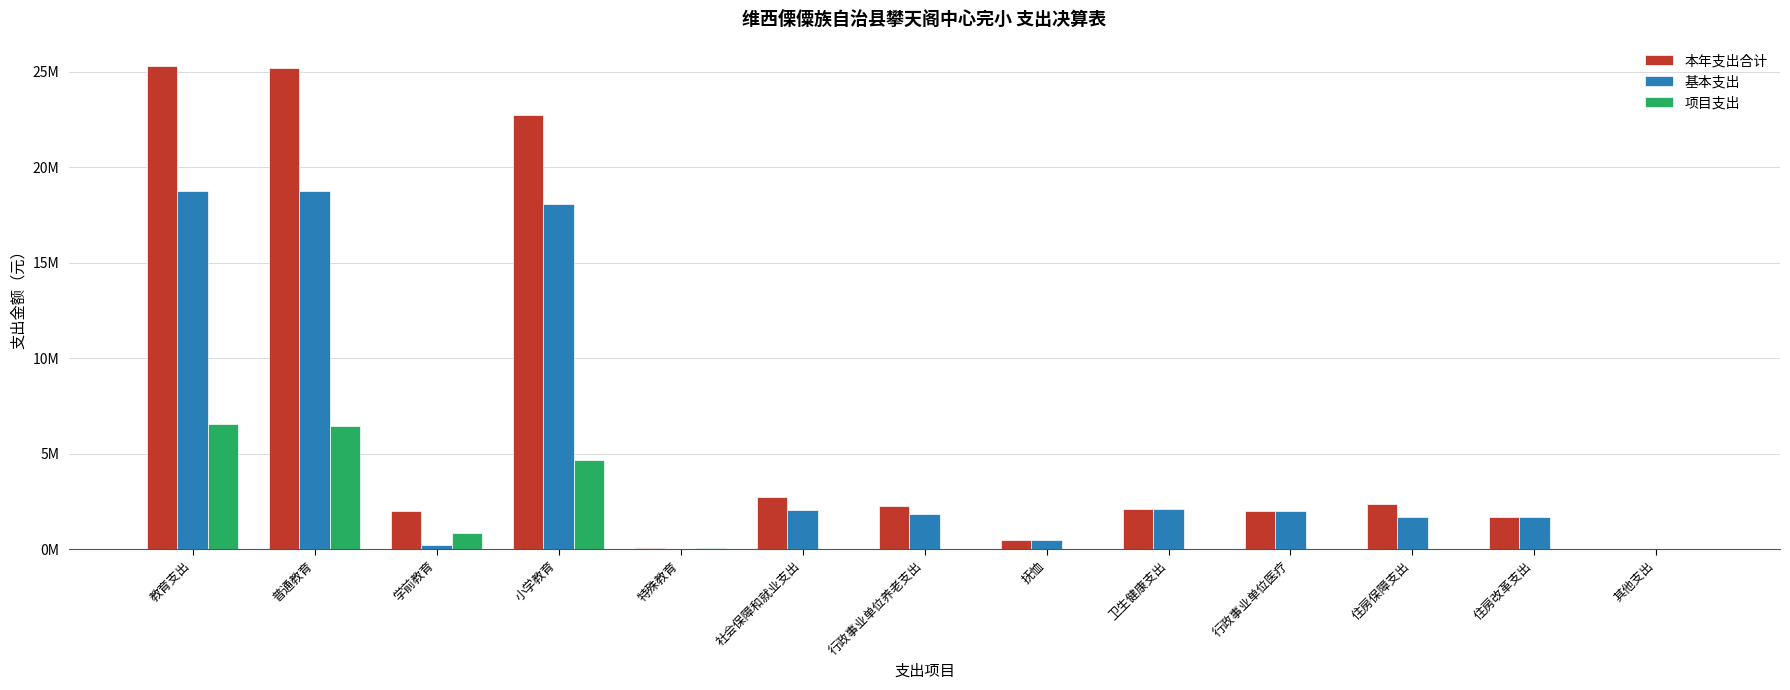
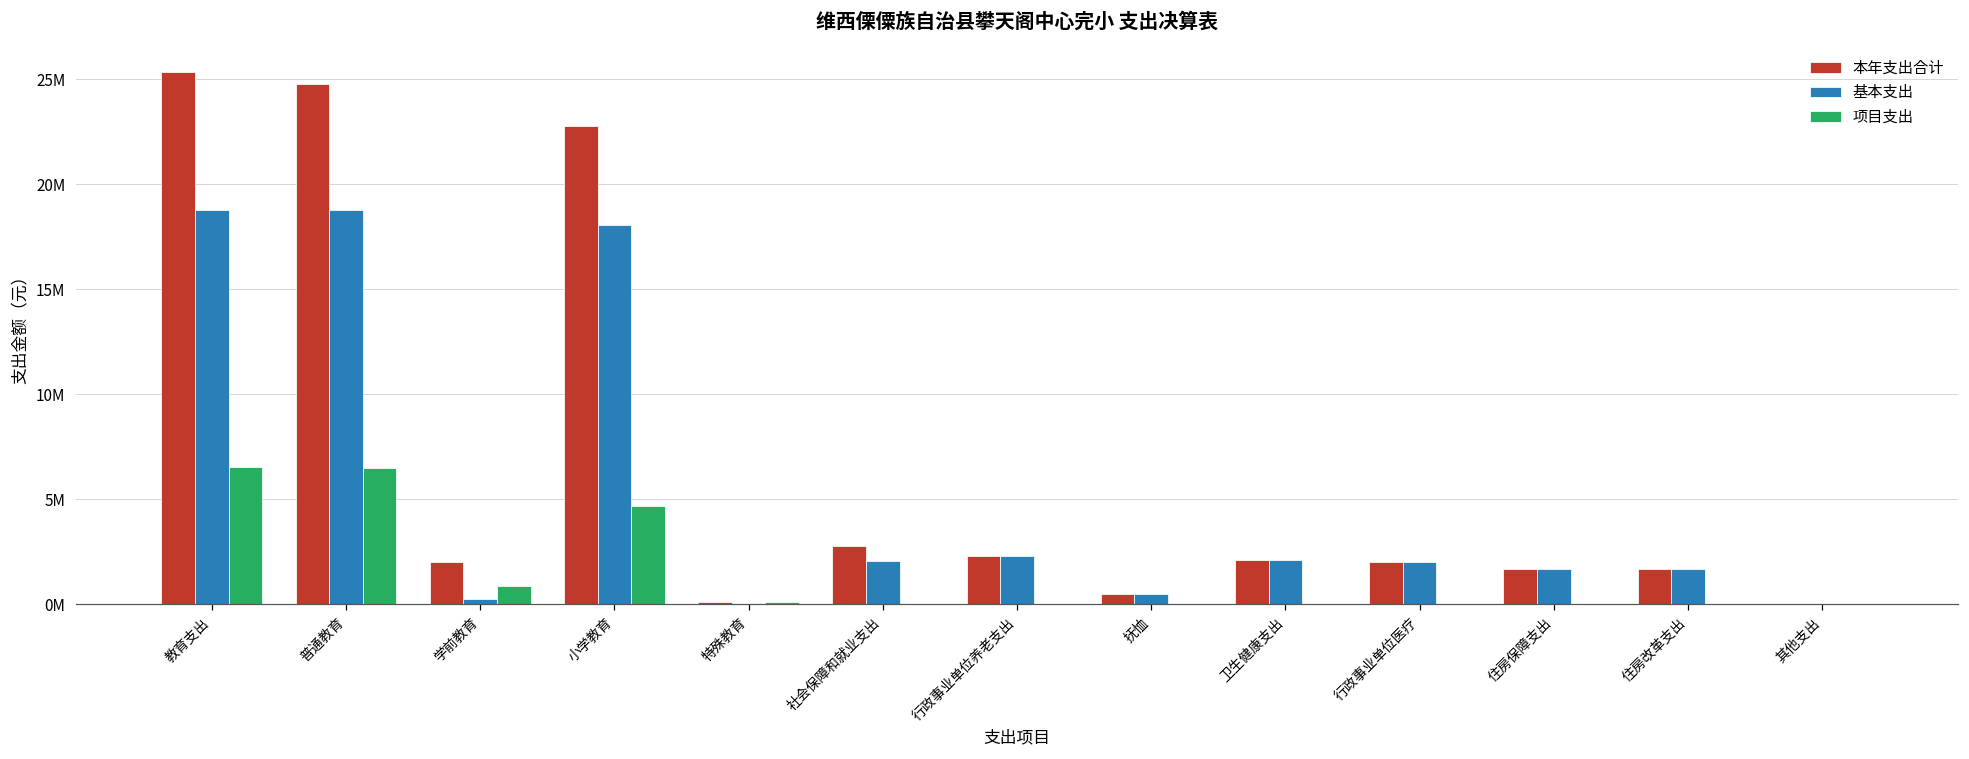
  {
    "本年支出合计": {
      "教育支出": 25300000,
-     "普通教育": 25200000,
+     "普通教育": 24800000,
      "学前教育": 2000000,
      "小学教育": 22800000,
      "社会保障和就业支出": 2800000,
      "行政事业单位养老支出": 2300000,
      "抚恤": 500000,
      "卫生健康支出": 2100000,
      "行政事业单位医疗": 2000000,
-     "住房保障支出": 2400000,
+     "住房保障支出": 1700000,
      "住房改革支出": 1700000
    },
    "基本支出": {
      "教育支出": 18800000,
      "普通教育": 18800000,
      "学前教育": 200000,
      "小学教育": 18100000,
      "特殊教育": 0,
      "社会保障和就业支出": 2100000,
-     "行政事业单位养老支出": 1900000,
+     "行政事业单位养老支出": 2300000,
      "抚恤": 500000,
      "卫生健康支出": 2100000,
      "行政事业单位医疗": 2000000,
      "住房保障支出": 1700000,
      "住房改革支出": 1700000,
      "其他支出": 0
    },
    "项目支出": {
      "教育支出": 6600000,
      "普通教育": 6500000,
      "学前教育": 900000,
      "小学教育": 4700000,
      "社会保障和就业支出": 0,
      "行政事业单位养老支出": 0,
      "抚恤": 0,
      "卫生健康支出": 0,
      "行政事业单位医疗": 0,
      "住房保障支出": 0,
      "住房改革支出": 0
    }
  }
